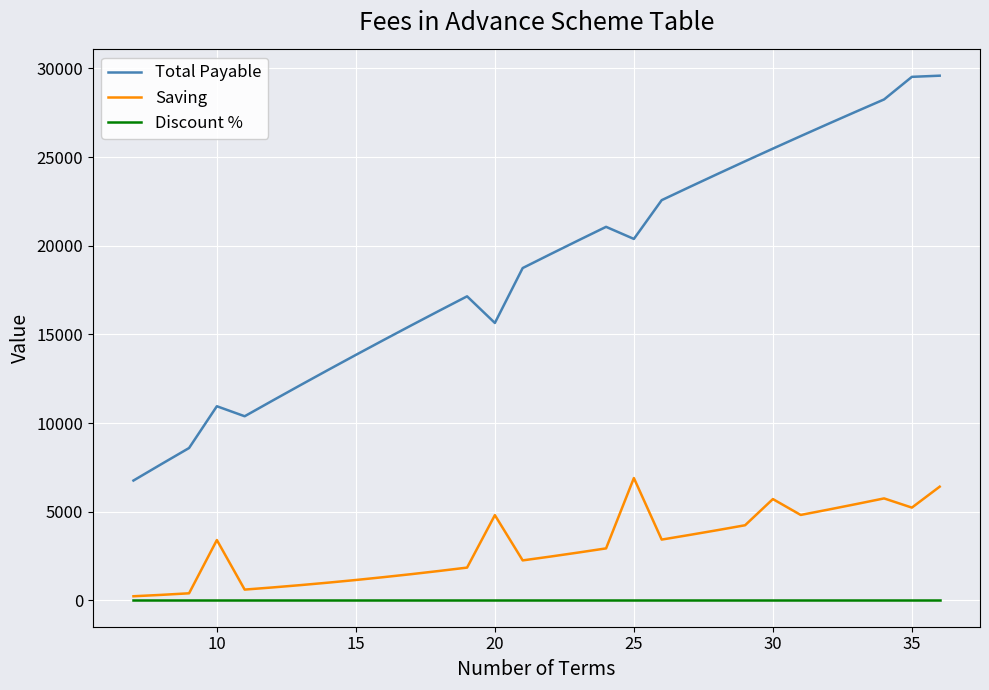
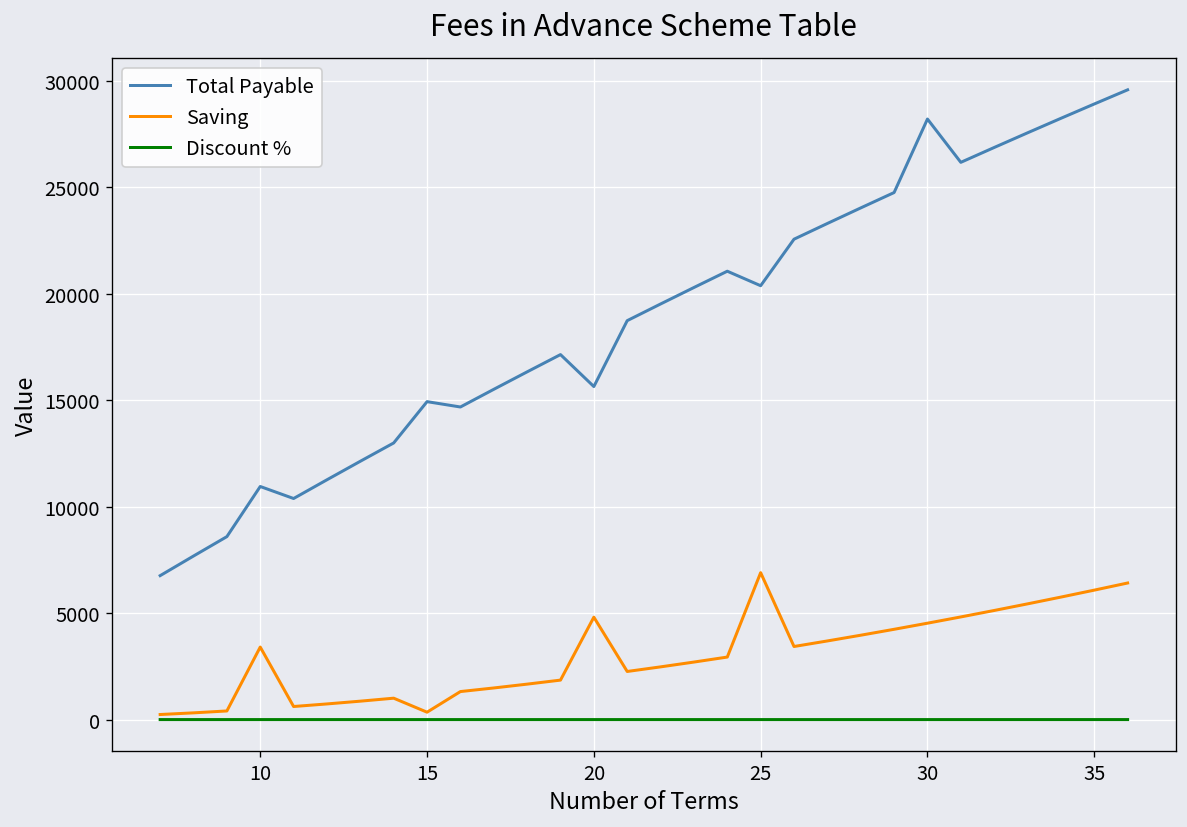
  {
    "Total Payable": {
      "10": 10900,
-     "15": 13800,
+     "15": 14900,
      "20": 15600,
      "25": 20400,
-     "30": 25500,
-     "35": 29500
+     "30": 28200,
+     "35": 28900
    },
    "Saving": {
      "10": 3400,
-     "15": 1200,
+     "15": 300,
      "20": 4800,
      "25": 6900,
-     "30": 5700,
-     "35": 5200
+     "30": 4500,
+     "35": 6100
    },
    "Discount %": {
      "10": 0,
      "15": 0,
      "20": 0,
      "25": 0,
      "30": 0,
      "35": 0
    }
  }
